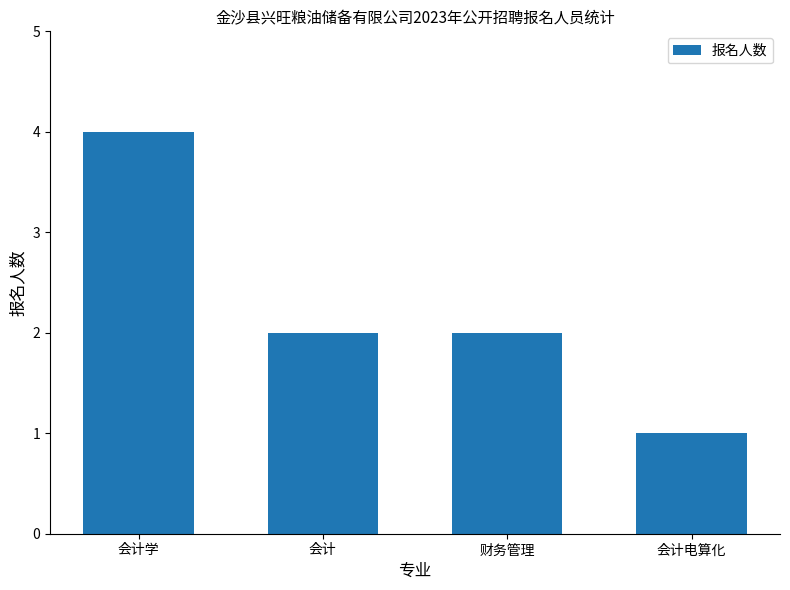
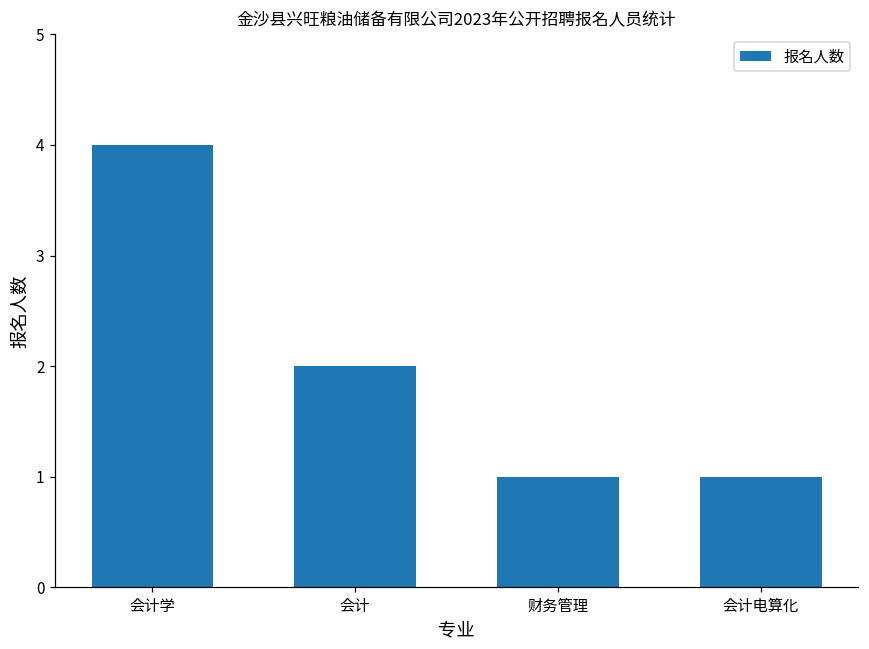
  {
    "会计学": 4,
    "会计": 2,
-   "财务管理": 2,
+   "财务管理": 1,
    "会计电算化": 1
  }
